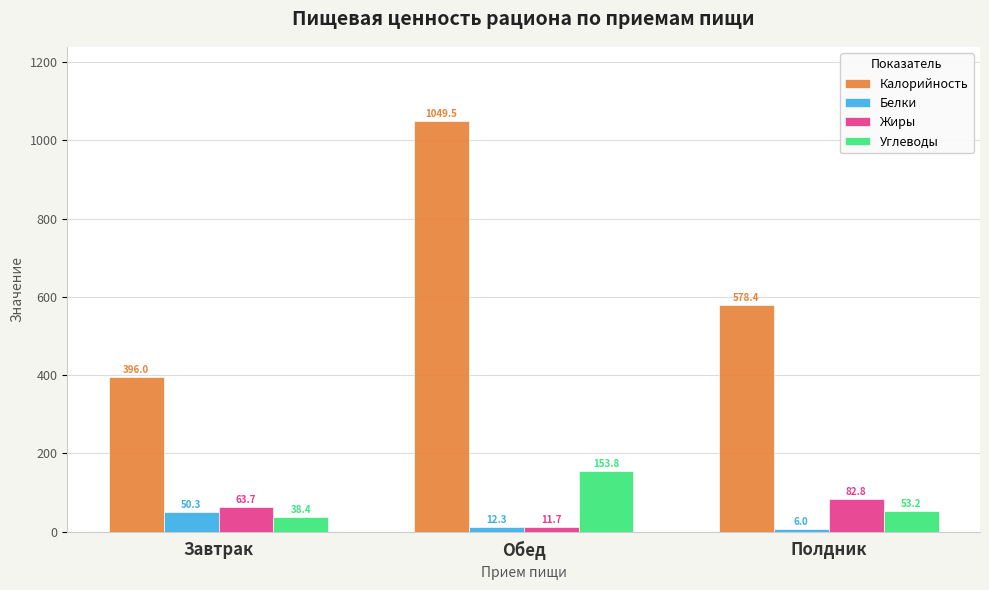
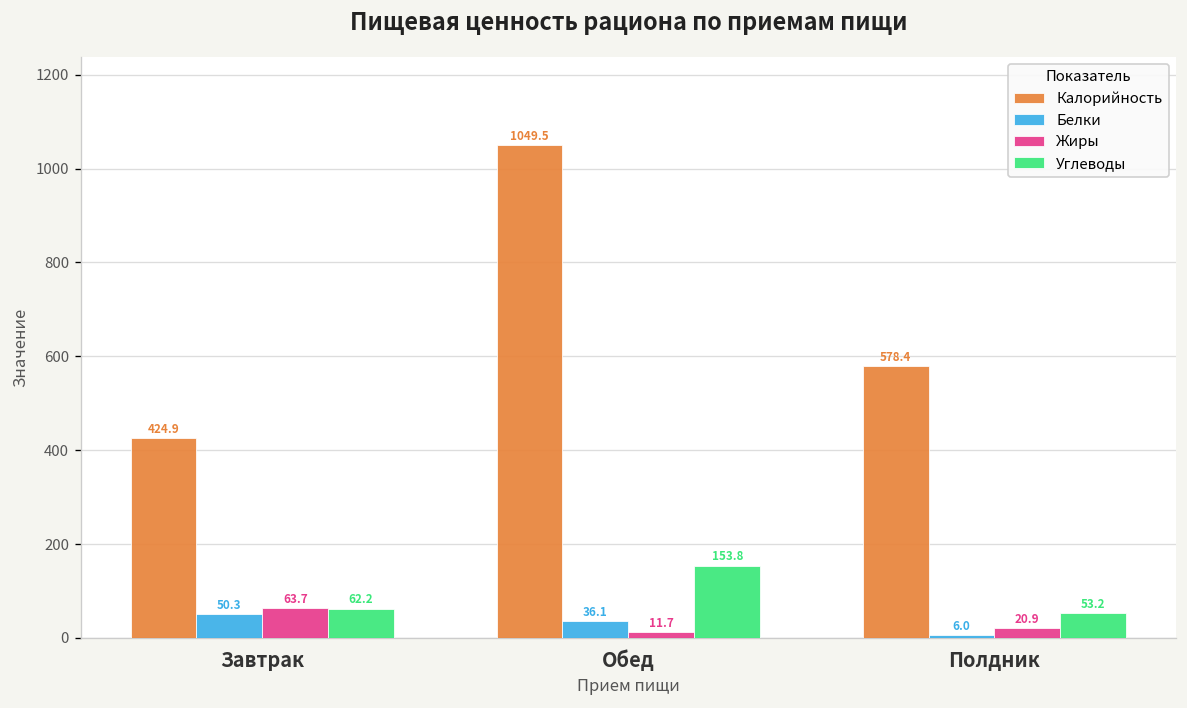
  {
    "Калорийность": {
-     "Завтрак": 396.0,
+     "Завтрак": 424.9,
      "Обед": 1049.5,
      "Полдник": 578.4
    },
    "Белки": {
      "Завтрак": 50.3,
-     "Обед": 12.3,
+     "Обед": 36.1,
      "Полдник": 6.0
    },
    "Жиры": {
      "Завтрак": 63.7,
      "Обед": 11.7,
-     "Полдник": 82.8
+     "Полдник": 20.9
    },
    "Углеводы": {
-     "Завтрак": 38.4,
+     "Завтрак": 62.2,
      "Обед": 153.8,
      "Полдник": 53.2
    }
  }
